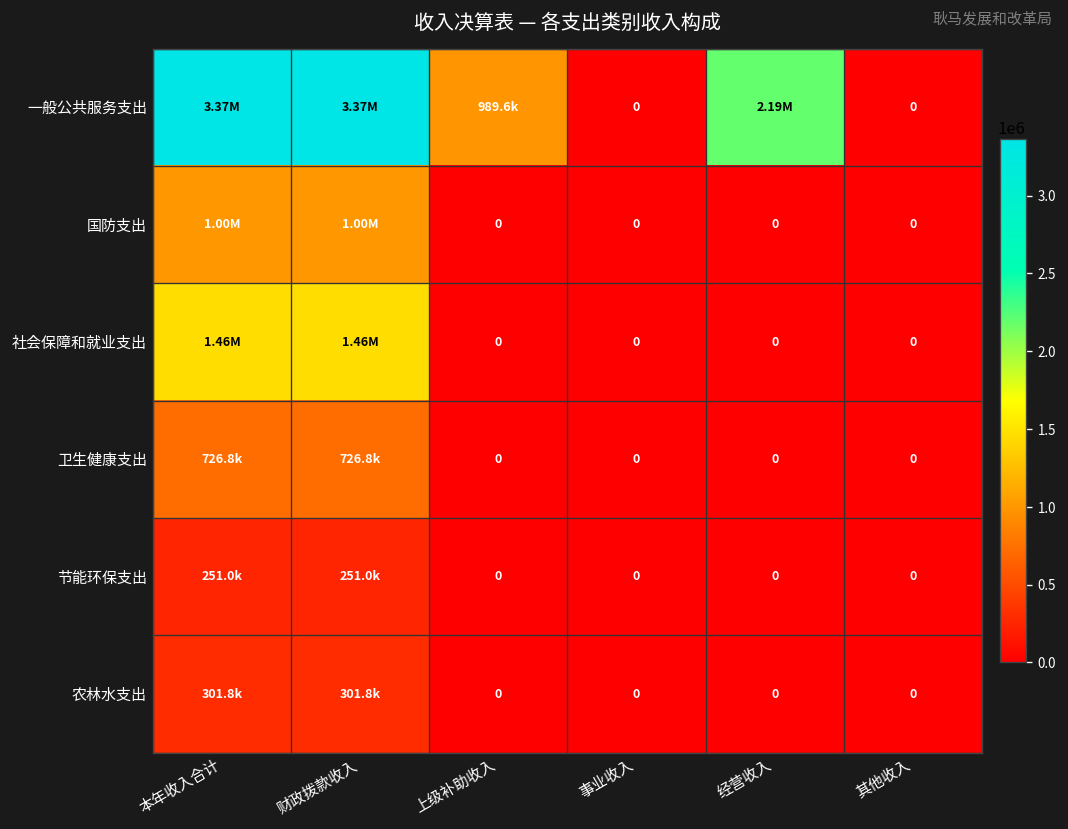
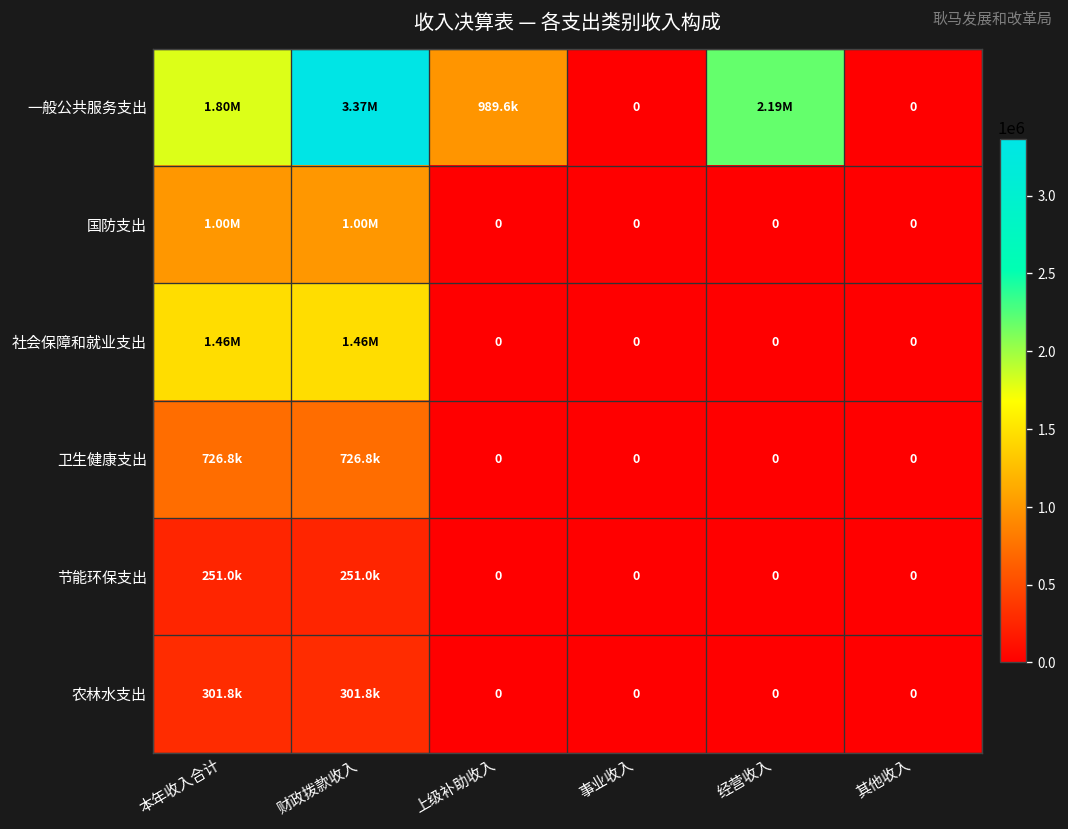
  {
    "一般公共服务支出": {
-     "本年收入合计": "3.37M",
+     "本年收入合计": "1.80M",
      "财政拨款收入": "3.37M",
      "上级补助收入": "989.6k",
      "事业收入": "0",
      "经营收入": "2.19M",
      "其他收入": "0"
    },
    "国防支出": {
      "本年收入合计": "1.00M",
      "财政拨款收入": "1.00M",
      "上级补助收入": "0",
      "事业收入": "0",
      "经营收入": "0",
      "其他收入": "0"
    },
    "社会保障和就业支出": {
      "本年收入合计": "1.46M",
      "财政拨款收入": "1.46M",
      "上级补助收入": "0",
      "事业收入": "0",
      "经营收入": "0",
      "其他收入": "0"
    },
    "卫生健康支出": {
      "本年收入合计": "726.8k",
      "财政拨款收入": "726.8k",
      "上级补助收入": "0",
      "事业收入": "0",
      "经营收入": "0",
      "其他收入": "0"
    },
    "节能环保支出": {
      "本年收入合计": "251.0k",
      "财政拨款收入": "251.0k",
      "上级补助收入": "0",
      "事业收入": "0",
      "经营收入": "0",
      "其他收入": "0"
    },
    "农林水支出": {
      "本年收入合计": "301.8k",
      "财政拨款收入": "301.8k",
      "上级补助收入": "0",
      "事业收入": "0",
      "经营收入": "0",
      "其他收入": "0"
    }
  }
